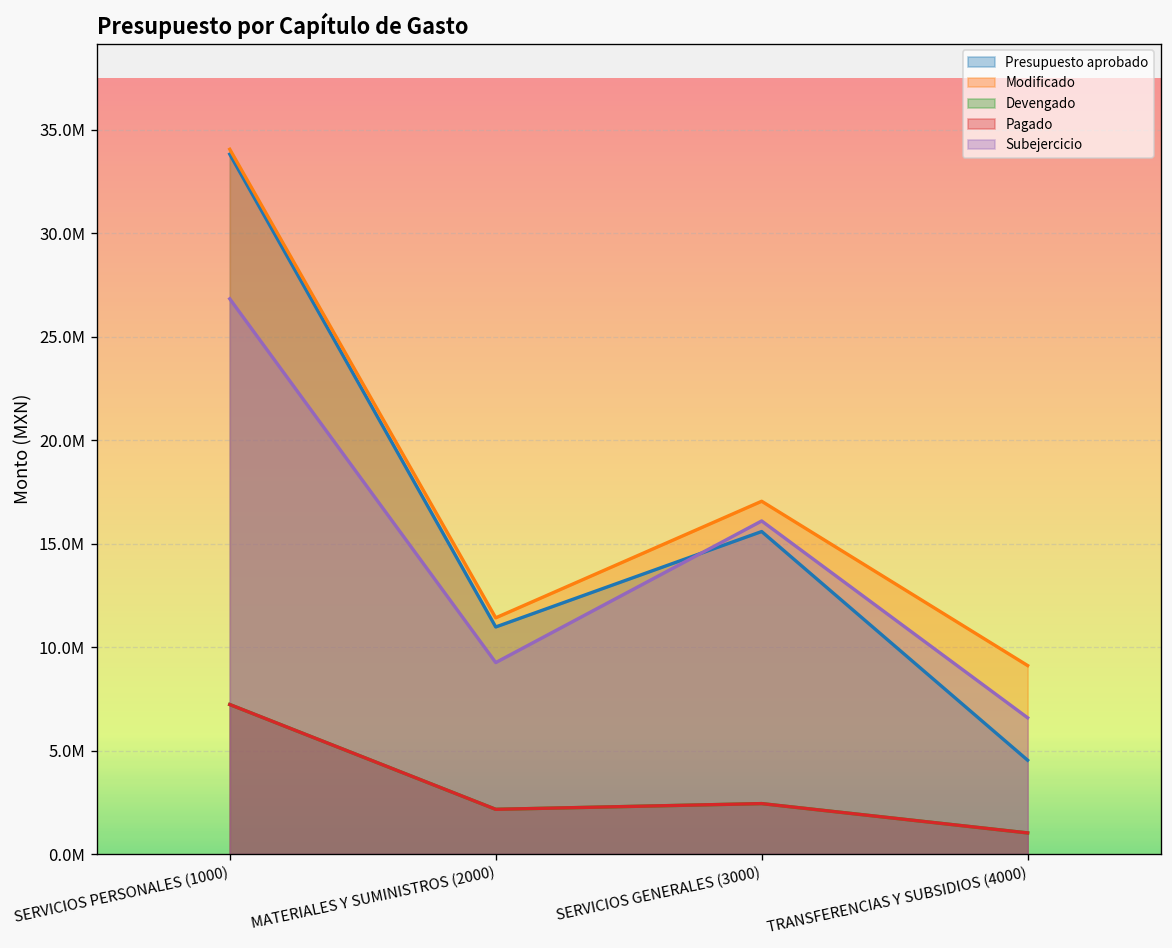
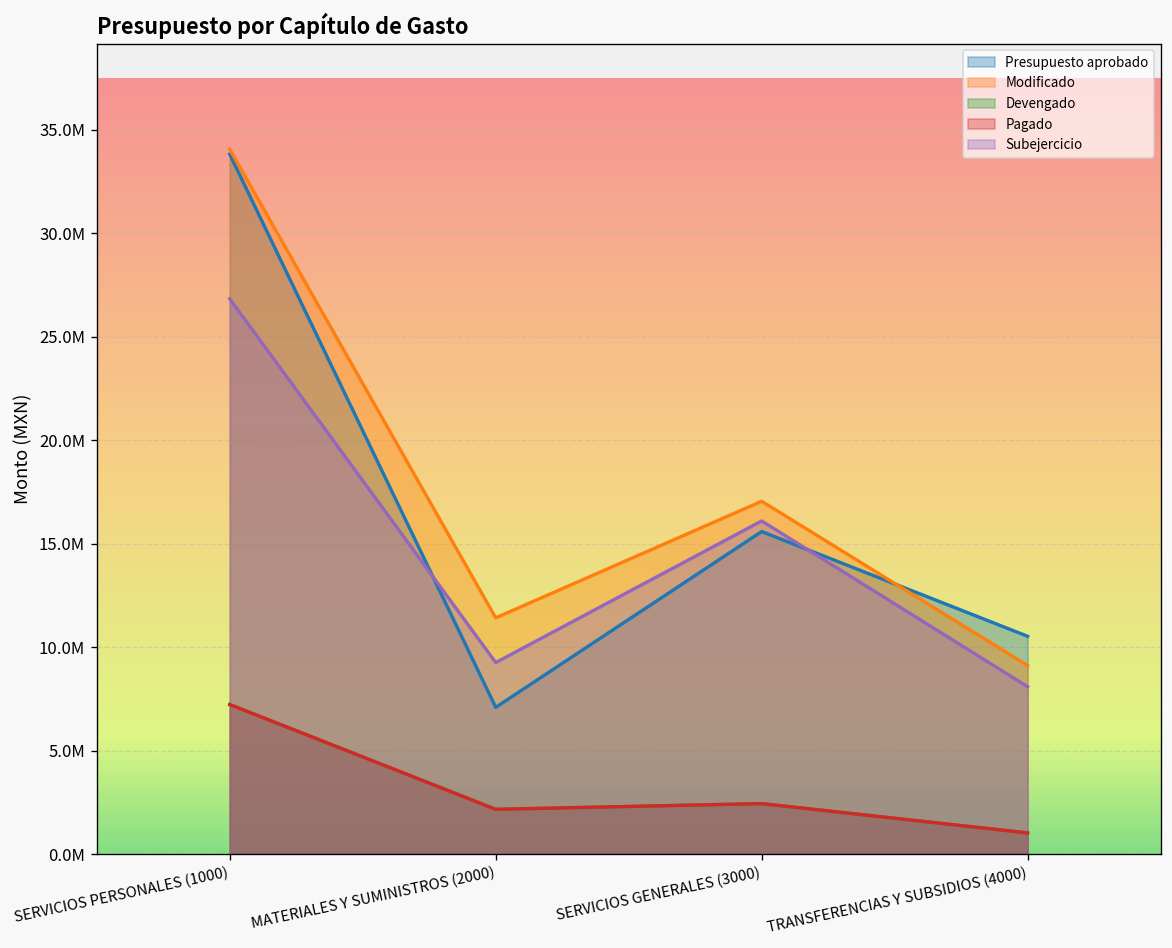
  {
    "Presupuesto aprobado": {
      "SERVICIOS PERSONALES (1000)": 33800000,
-     "MATERIALES Y SUMINISTROS (2000)": 11000000,
+     "MATERIALES Y SUMINISTROS (2000)": 7100000,
      "SERVICIOS GENERALES (3000)": 15600000,
-     "TRANSFERENCIAS Y SUBSIDIOS (4000)": 4500000
+     "TRANSFERENCIAS Y SUBSIDIOS (4000)": 10500000
    },
    "Subejercicio": {
      "SERVICIOS PERSONALES (1000)": 26800000,
      "MATERIALES Y SUMINISTROS (2000)": 9300000,
      "SERVICIOS GENERALES (3000)": 16100000,
-     "TRANSFERENCIAS Y SUBSIDIOS (4000)": 6600000
+     "TRANSFERENCIAS Y SUBSIDIOS (4000)": 8100000
    }
  }
